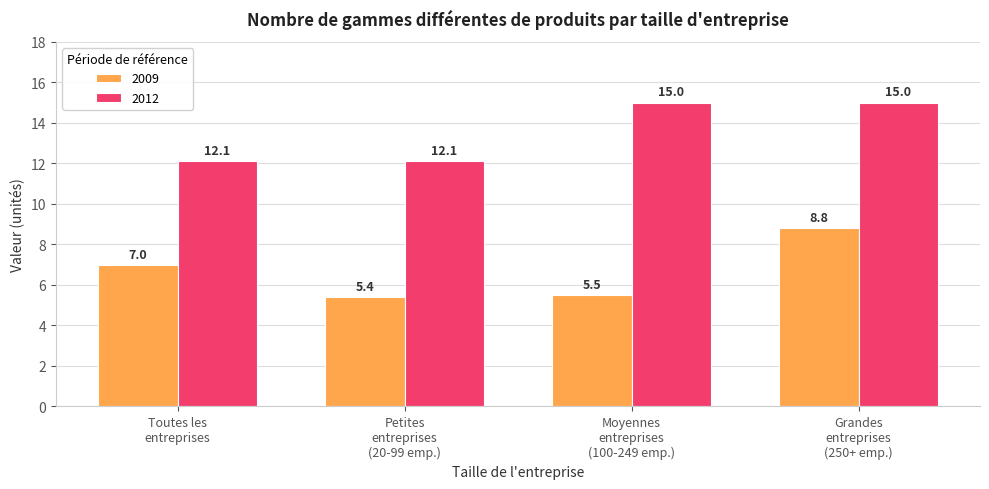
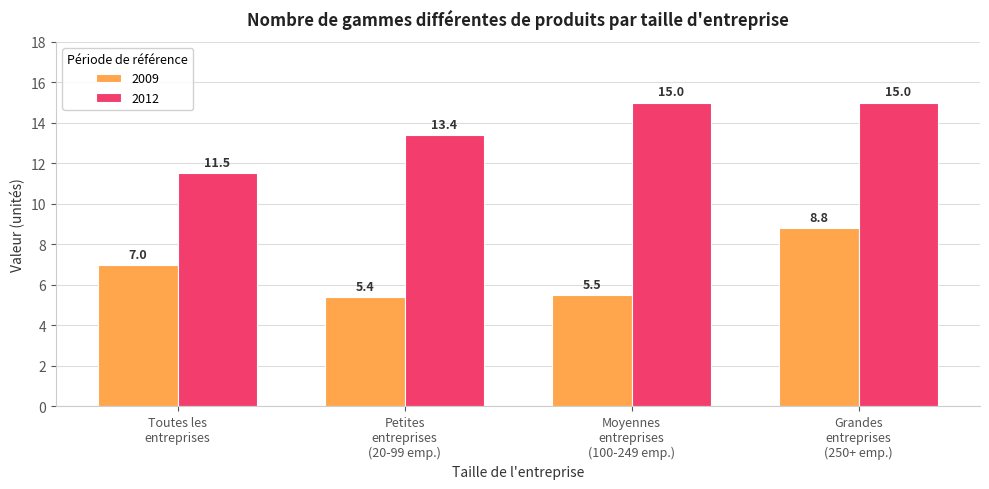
  {
    "2009": {
      "Toutes les entreprises": 7.0,
      "Petites entreprises (20-99 emp.)": 5.4,
      "Moyennes entreprises (100-249 emp.)": 5.5,
      "Grandes entreprises (250+ emp.)": 8.8
    },
    "2012": {
-     "Toutes les entreprises": 12.1,
-     "Petites entreprises (20-99 emp.)": 12.1,
+     "Toutes les entreprises": 11.5,
+     "Petites entreprises (20-99 emp.)": 13.4,
      "Moyennes entreprises (100-249 emp.)": 15.0,
      "Grandes entreprises (250+ emp.)": 15.0
    }
  }
